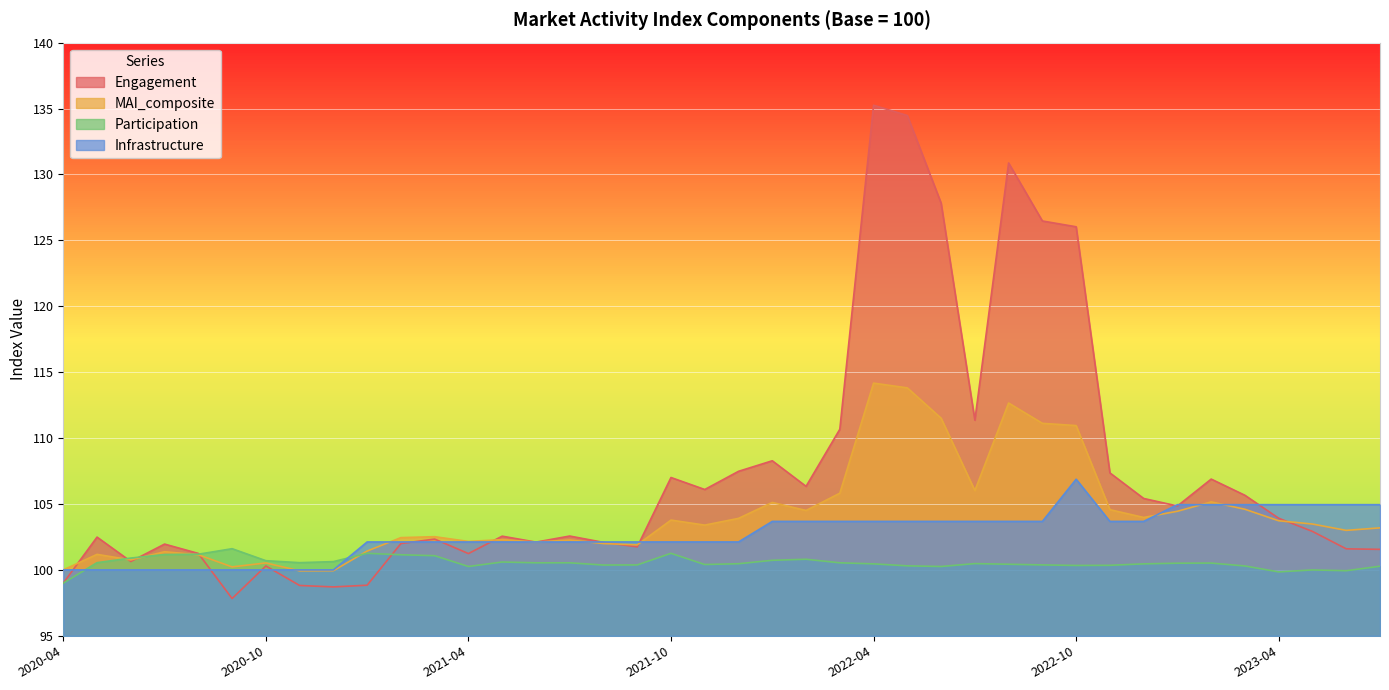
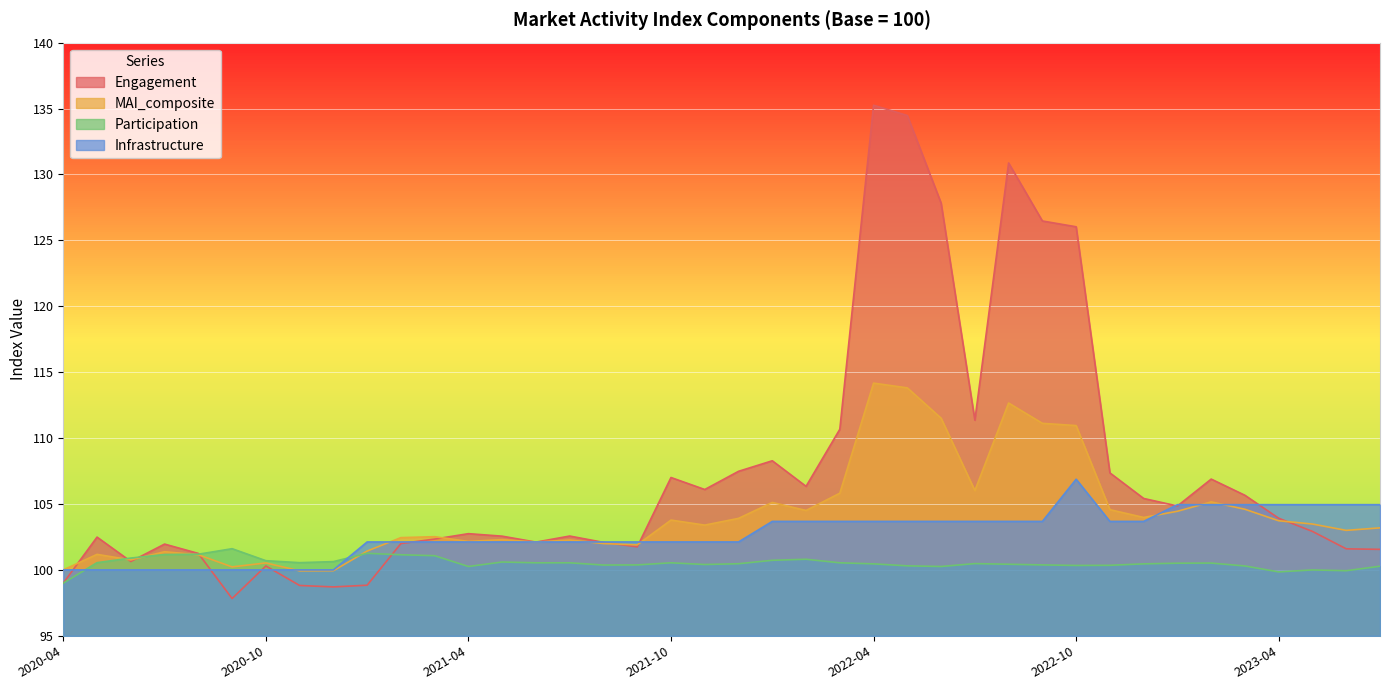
  {
    "Engagement": {
      "2020-10": 100.3,
-     "2021-04": 101.2,
+     "2021-04": 102.8,
      "2021-10": 107.0,
      "2022-04": 135.3,
      "2022-10": 126.0
    },
    "MAI_composite": {
      "2021-10": 103.8,
      "2022-04": 114.2,
      "2022-10": 111.0
    },
    "Participation": {
      "2021-04": 100.3,
-     "2021-10": 101.3,
+     "2021-10": 100.5,
      "2022-04": 100.5,
      "2022-10": 100.3,
      "2023-04": 99.9
    },
    "Infrastructure": {
      "2020-10": 100.0,
      "2021-10": 102.1,
      "2022-04": 103.7,
      "2022-10": 106.9,
      "2023-04": 105.0
    }
  }
